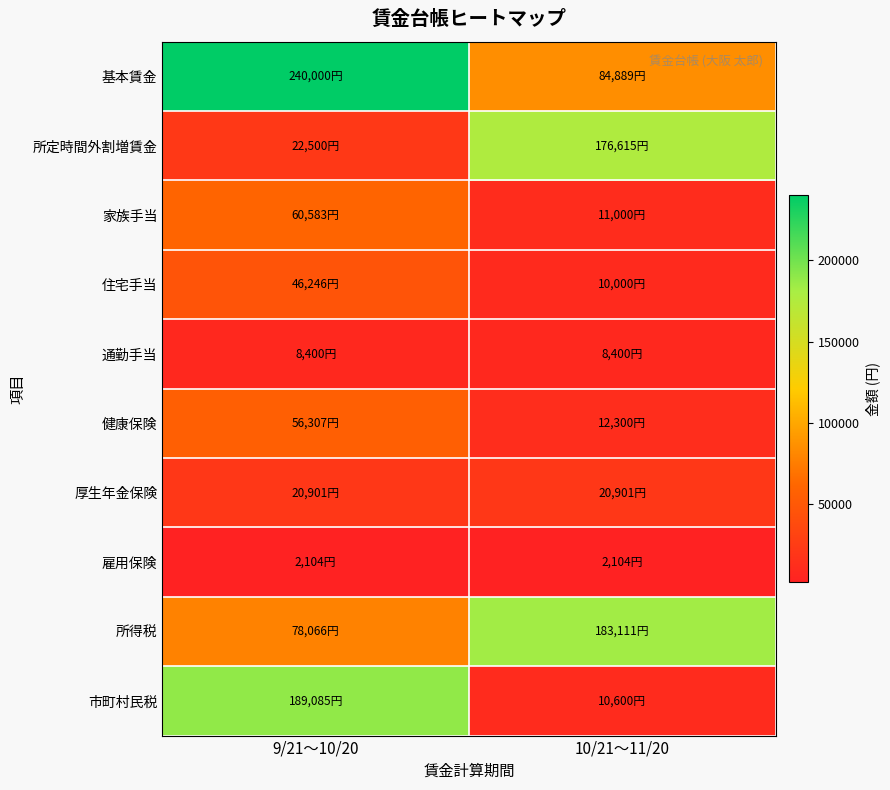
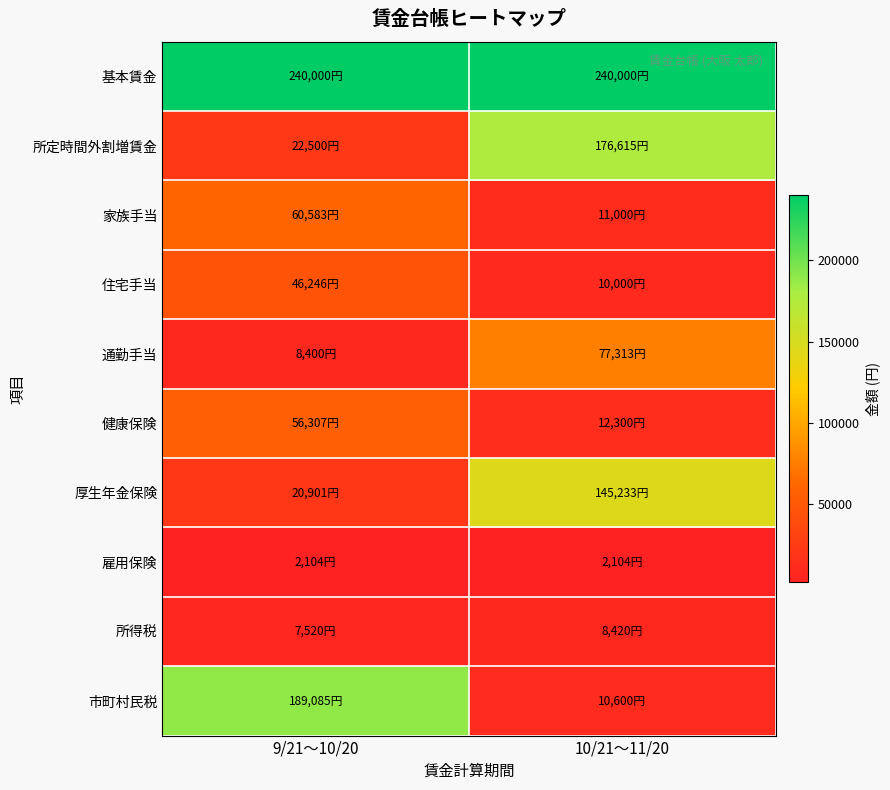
  {
    "基本賃金": {
      "9/21～10/20": "240,000円",
-     "10/21～11/20": "84,889円"
+     "10/21～11/20": "240,000円"
    },
    "所定時間外割増賃金": {
      "9/21～10/20": "22,500円",
      "10/21～11/20": "176,615円"
    },
    "家族手当": {
      "9/21～10/20": "60,583円",
      "10/21～11/20": "11,000円"
    },
    "住宅手当": {
      "9/21～10/20": "46,246円",
      "10/21～11/20": "10,000円"
    },
    "通勤手当": {
      "9/21～10/20": "8,400円",
-     "10/21～11/20": "8,400円"
+     "10/21～11/20": "77,313円"
    },
    "健康保険": {
      "9/21～10/20": "56,307円",
      "10/21～11/20": "12,300円"
    },
    "厚生年金保険": {
      "9/21～10/20": "20,901円",
-     "10/21～11/20": "20,901円"
+     "10/21～11/20": "145,233円"
    },
    "雇用保険": {
      "9/21～10/20": "2,104円",
      "10/21～11/20": "2,104円"
    },
    "所得税": {
-     "9/21～10/20": "78,066円",
-     "10/21～11/20": "183,111円"
+     "9/21～10/20": "7,520円",
+     "10/21～11/20": "8,420円"
    },
    "市町村民税": {
      "9/21～10/20": "189,085円",
      "10/21～11/20": "10,600円"
    }
  }
